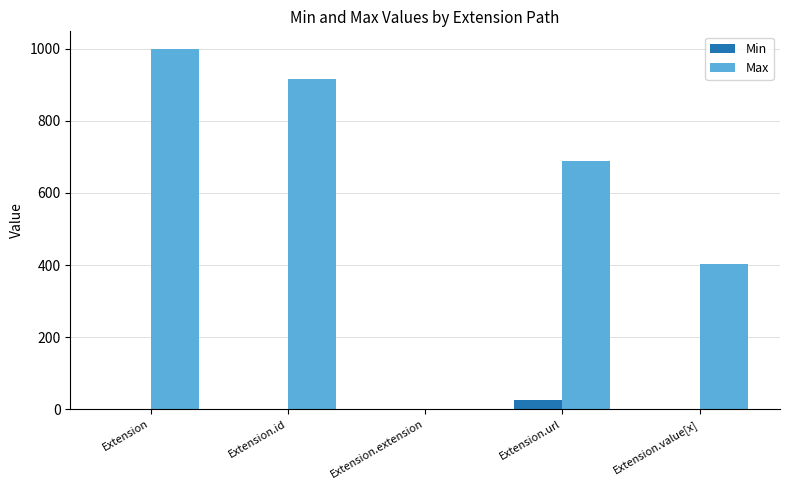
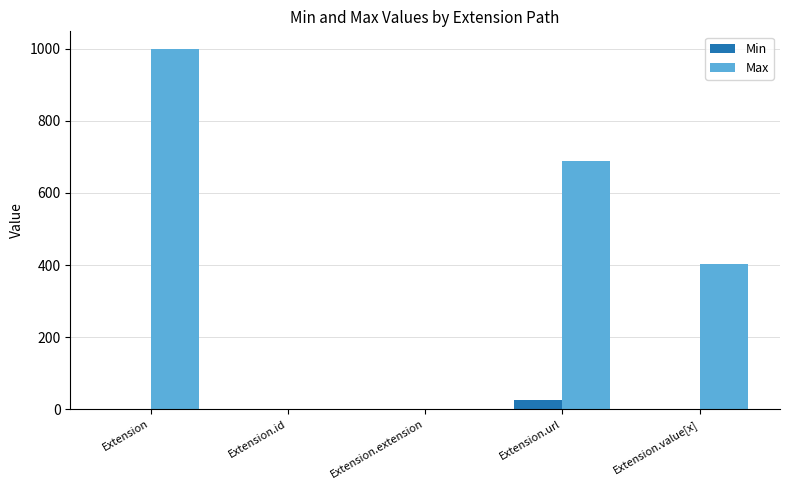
  {
    "Min": {
      "Extension": 0,
      "Extension.id": 0,
      "Extension.extension": 0,
      "Extension.url": 30,
      "Extension.value[x]": 0
    },
    "Max": {
      "Extension": 1000,
-     "Extension.id": 920,
+     "Extension.id": 0,
      "Extension.extension": 0,
      "Extension.url": 690,
      "Extension.value[x]": 400
    }
  }
